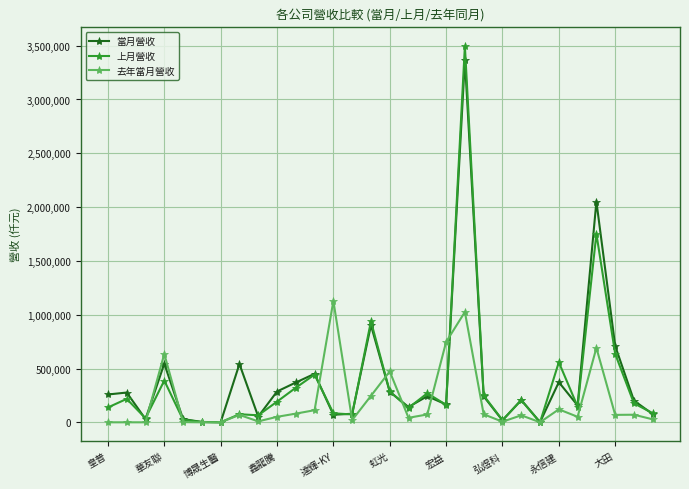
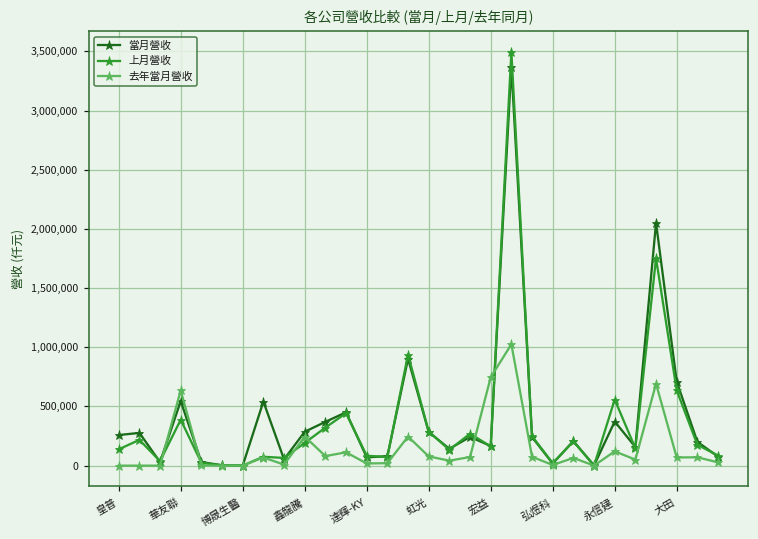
  {
    "去年當月營收": {
      "皇普": "0",
      "華友聯": "640,000",
-     "鑫龍騰": "50,000",
-     "達輝-KY": "1,130,000",
-     "虹光": "470,000",
+     "鑫龍騰": "250,000",
+     "達輝-KY": "20,000",
+     "虹光": "80,000",
      "宏益": "750,000",
      "永信建": "120,000",
      "大田": "70,000"
    }
  }
